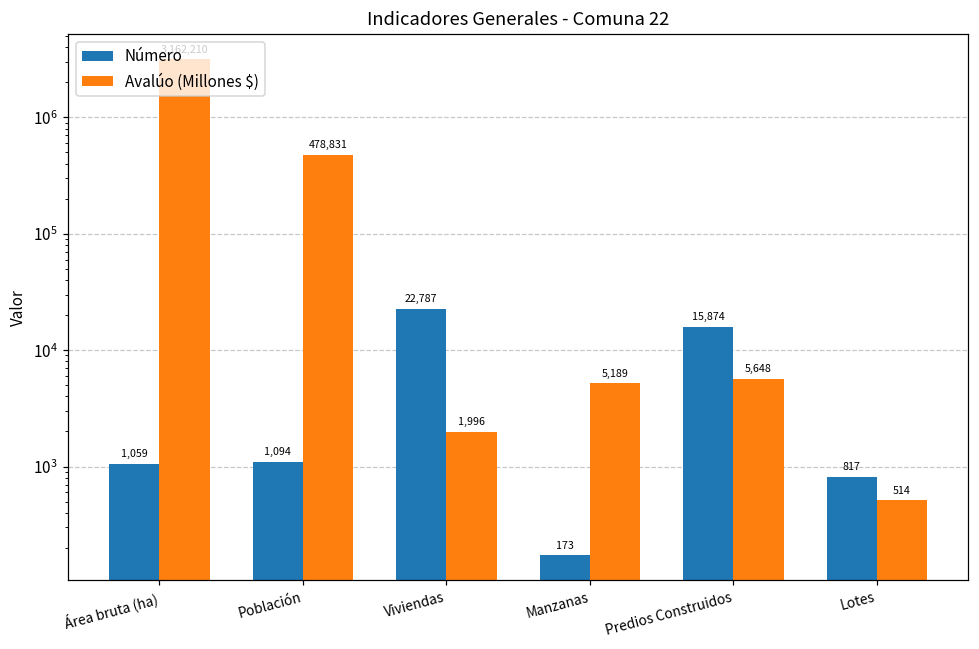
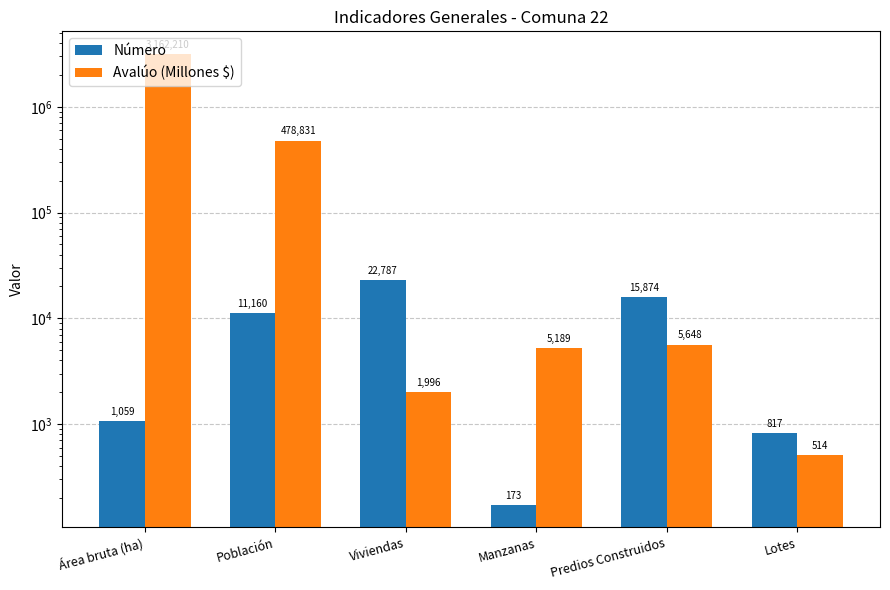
  {
    "Número": {
      "Área bruta (ha)": "1,059",
-     "Población": "1,094",
+     "Población": "11,160",
      "Viviendas": "22,787",
      "Manzanas": "173",
      "Predios Construidos": "15,874",
      "Lotes": "817"
    },
    "Avalúo (Millones $)": {
      "Población": "478,831",
      "Viviendas": "1,996",
      "Manzanas": "5,189",
      "Predios Construidos": "5,648",
      "Lotes": "514"
    }
  }
